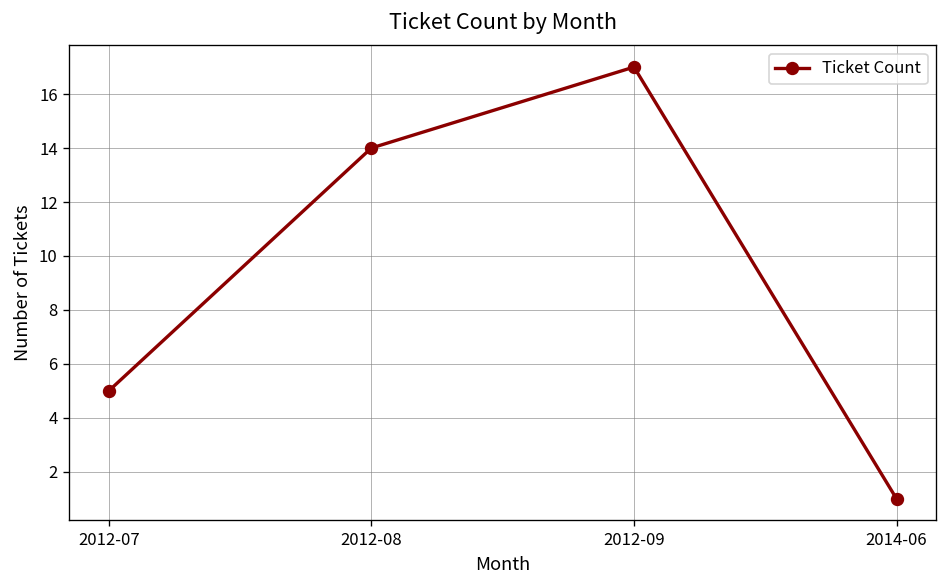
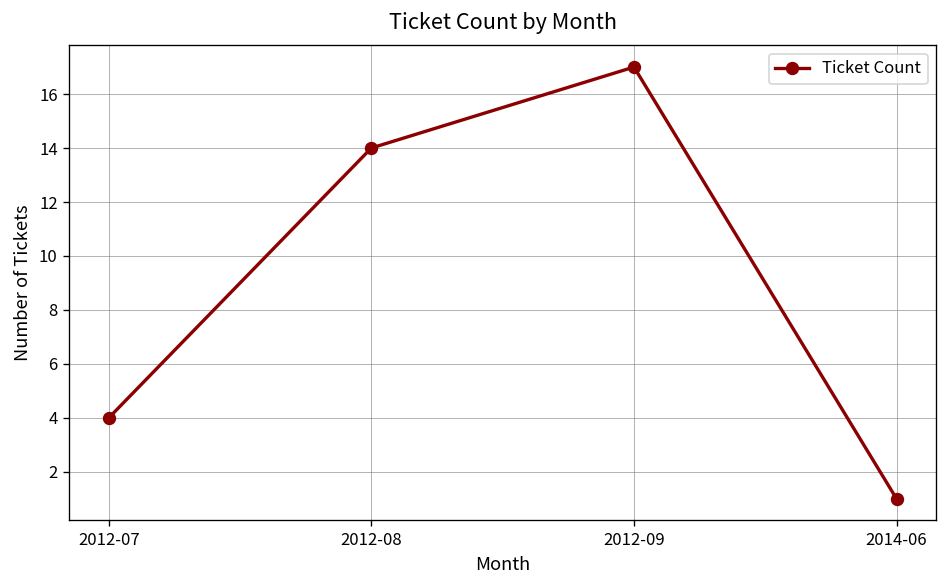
  {
-   "2012-07": 5,
+   "2012-07": 4,
    "2012-08": 14,
    "2012-09": 17,
    "2014-06": 1
  }
